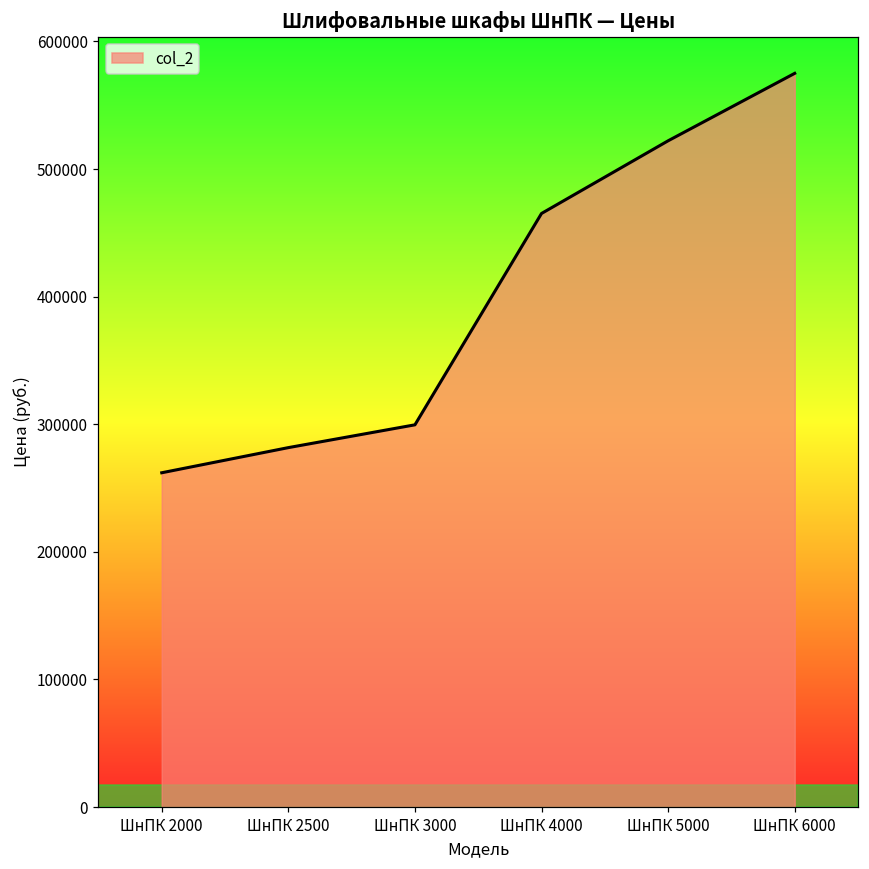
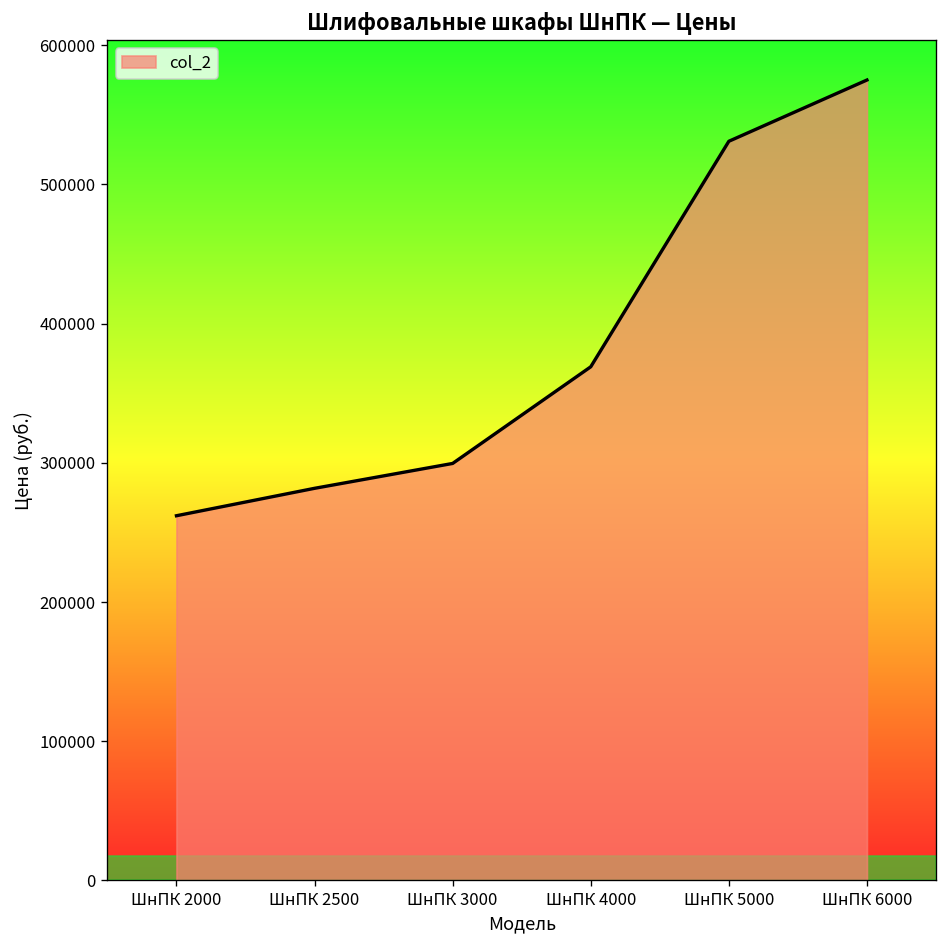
  {
    "ШнПК 2000": 262000,
    "ШнПК 2500": 282000,
    "ШнПК 3000": 300000,
-   "ШнПК 4000": 465000,
-   "ШнПК 5000": 522000,
+   "ШнПК 4000": 369000,
+   "ШнПК 5000": 531000,
    "ШнПК 6000": 575000
  }
